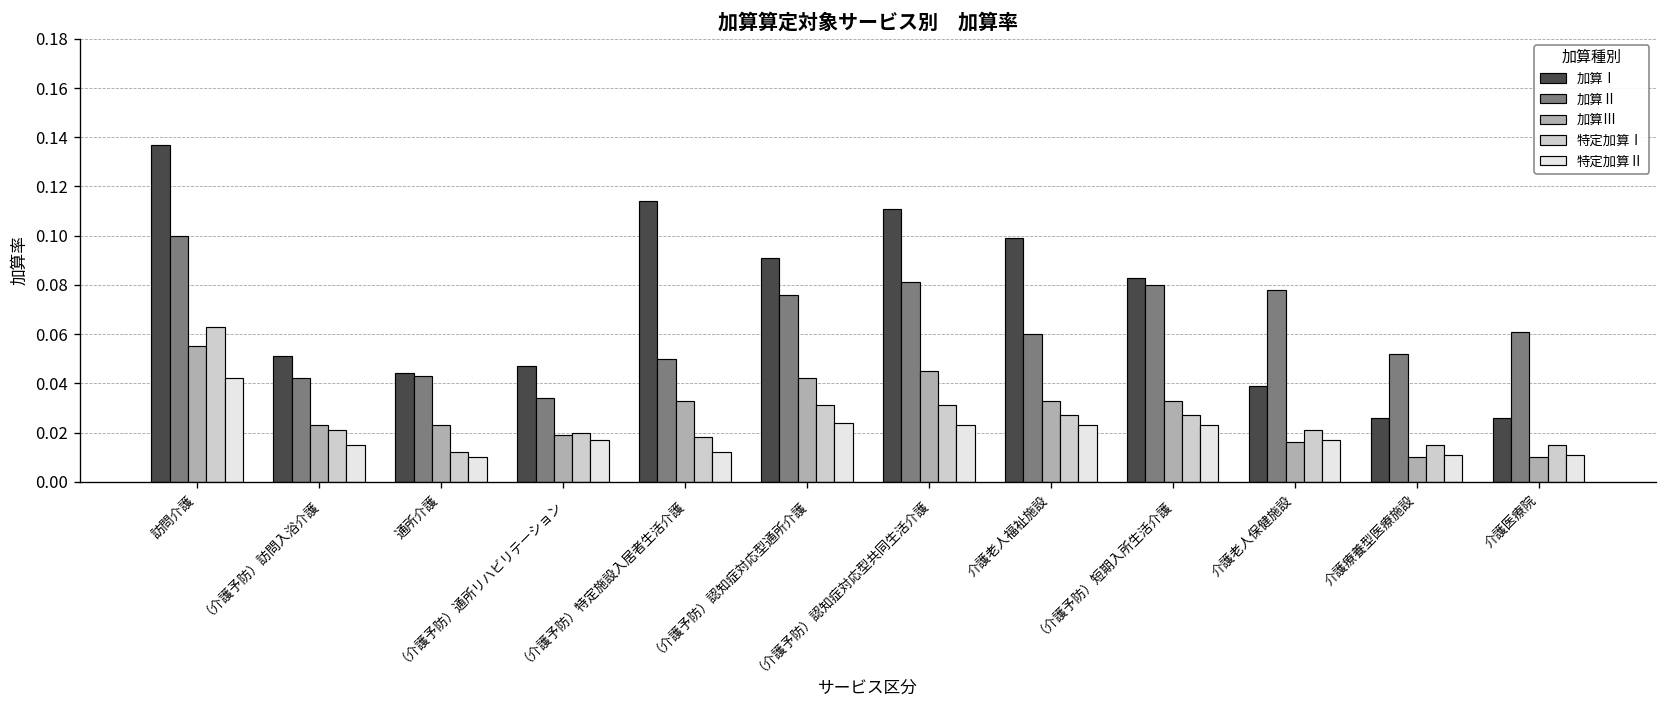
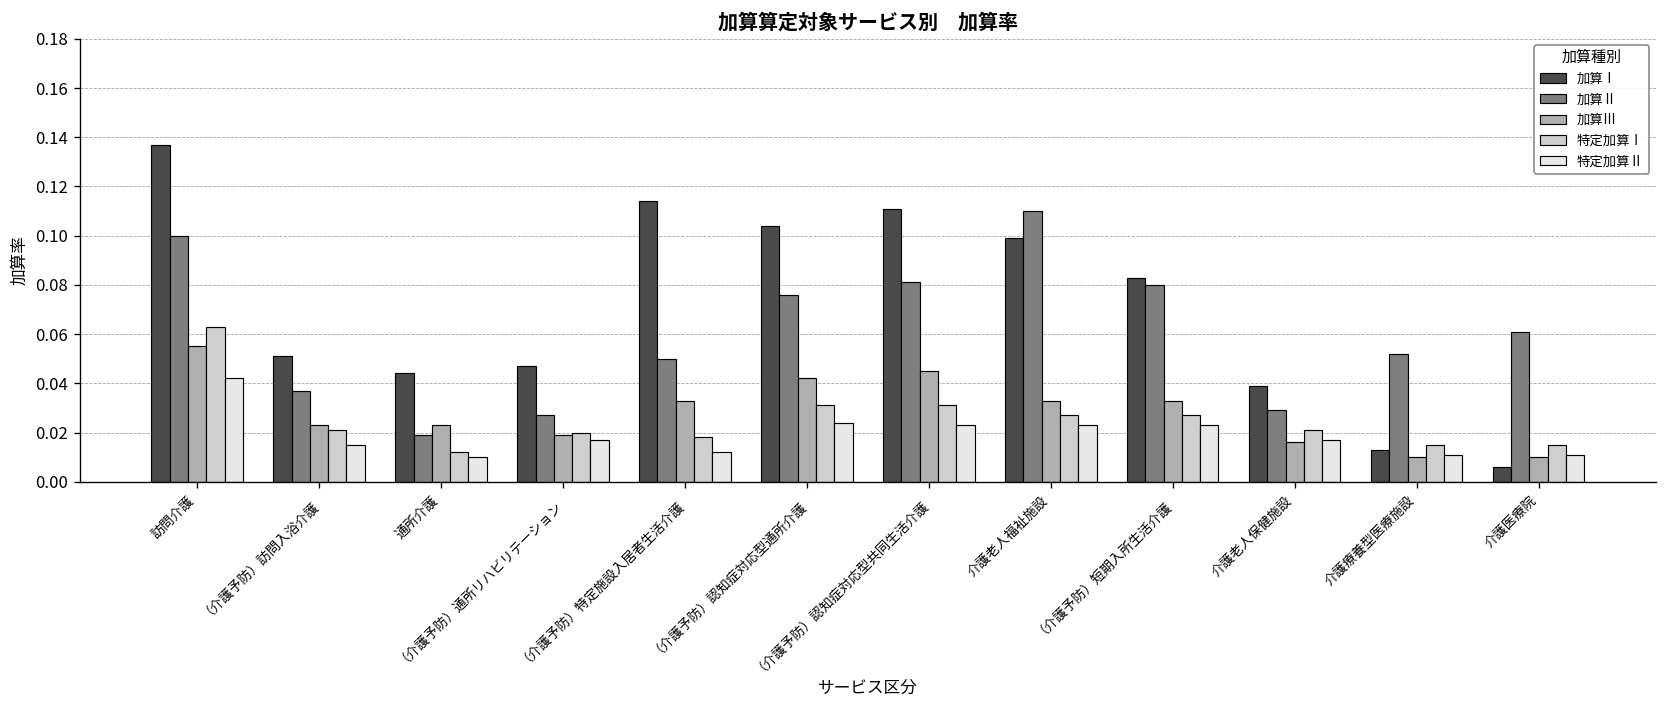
  {
    "加算Ⅰ": {
      "訪問介護": 0.137,
      "（介護予防）訪問入浴介護": 0.051,
      "通所介護": 0.044,
      "（介護予防）通所リハビリテーション": 0.047,
      "（介護予防）特定施設入居者生活介護": 0.114,
-     "（介護予防）認知症対応型通所介護": 0.091,
+     "（介護予防）認知症対応型通所介護": 0.104,
      "（介護予防）認知症対応型共同生活介護": 0.111,
      "介護老人福祉施設": 0.099,
      "（介護予防）短期入所生活介護": 0.083,
      "介護老人保健施設": 0.039,
-     "介護療養型医療施設": 0.026,
-     "介護医療院": 0.026
+     "介護療養型医療施設": 0.013,
+     "介護医療院": 0.006
    },
    "加算Ⅱ": {
      "訪問介護": 0.100,
-     "（介護予防）訪問入浴介護": 0.042,
-     "通所介護": 0.043,
-     "（介護予防）通所リハビリテーション": 0.034,
+     "（介護予防）訪問入浴介護": 0.037,
+     "通所介護": 0.019,
+     "（介護予防）通所リハビリテーション": 0.027,
      "（介護予防）特定施設入居者生活介護": 0.050,
      "（介護予防）認知症対応型通所介護": 0.076,
      "（介護予防）認知症対応型共同生活介護": 0.081,
-     "介護老人福祉施設": 0.06,
+     "介護老人福祉施設": 0.11,
      "（介護予防）短期入所生活介護": 0.080,
-     "介護老人保健施設": 0.078,
+     "介護老人保健施設": 0.029,
      "介護療養型医療施設": 0.052,
      "介護医療院": 0.061
    }
  }
